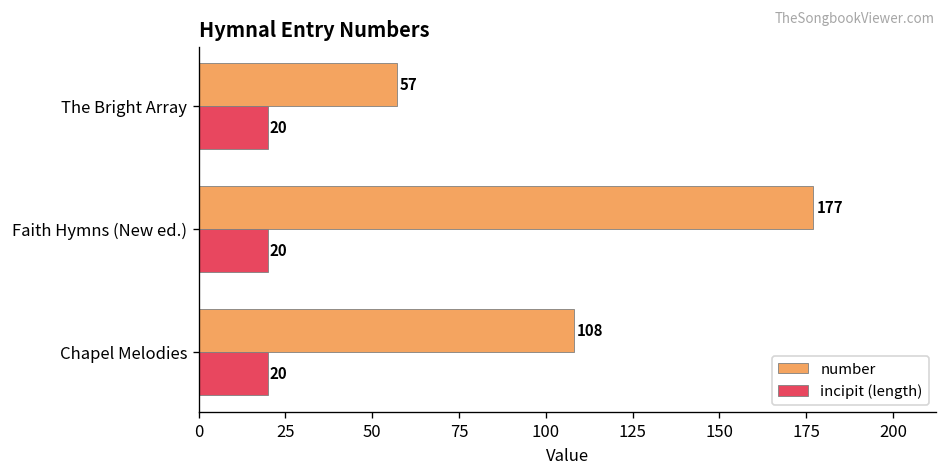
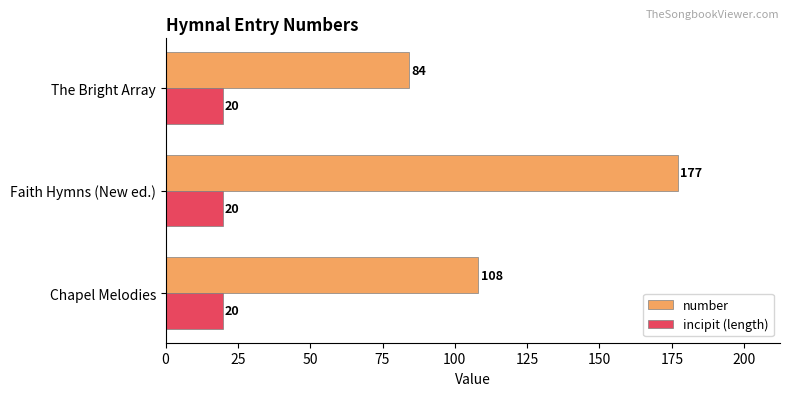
  {
    "number": {
-     "The Bright Array": 57,
+     "The Bright Array": 84,
      "Faith Hymns (New ed.)": 177,
      "Chapel Melodies": 108
    },
    "incipit (length)": {
      "The Bright Array": 20,
      "Faith Hymns (New ed.)": 20,
      "Chapel Melodies": 20
    }
  }
